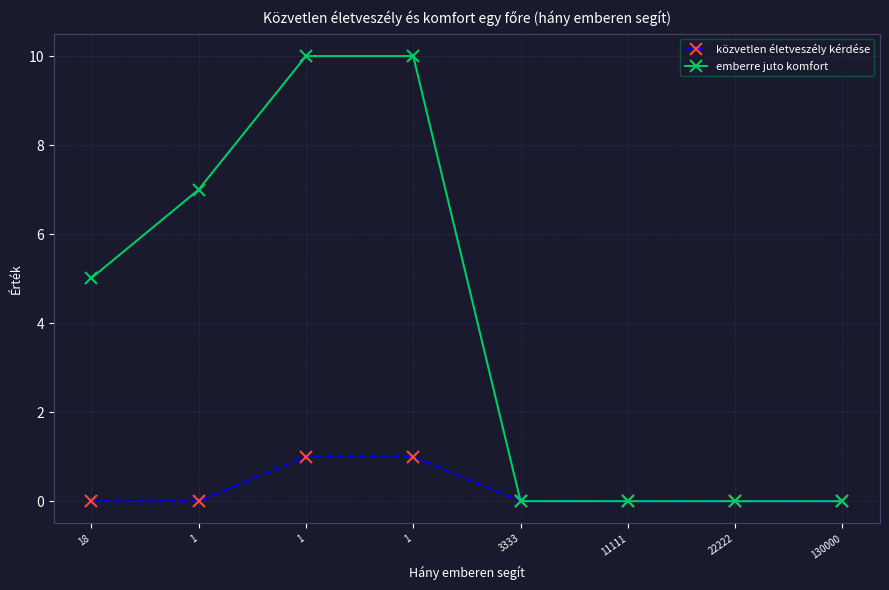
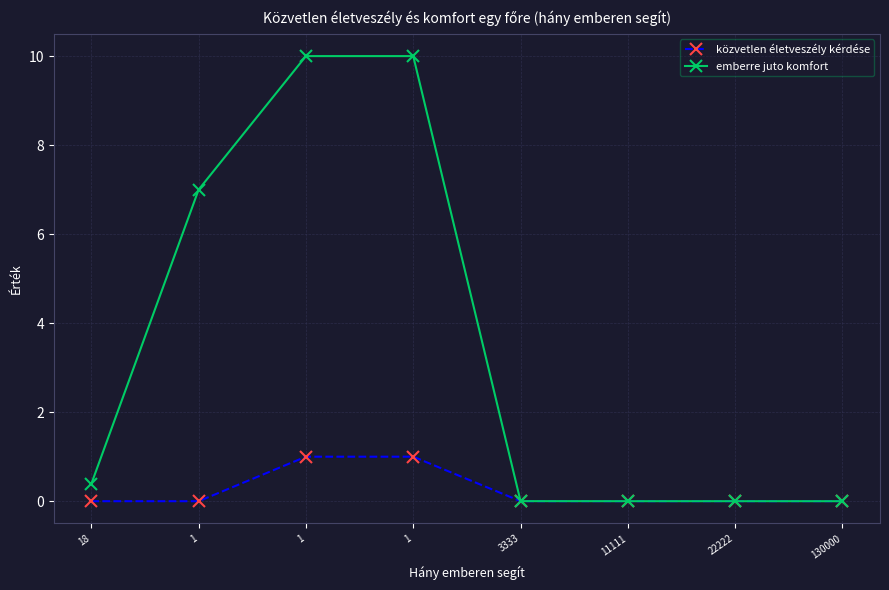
  {
    "közvetlen életveszély kérdése": {
      "18": 0.0
    },
    "emberre juto komfort": {
-     "18": 5.0
+     "18": 0.4
    }
  }
